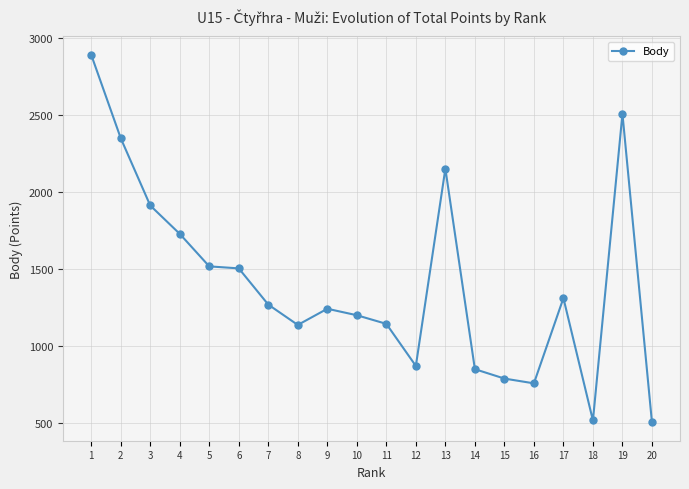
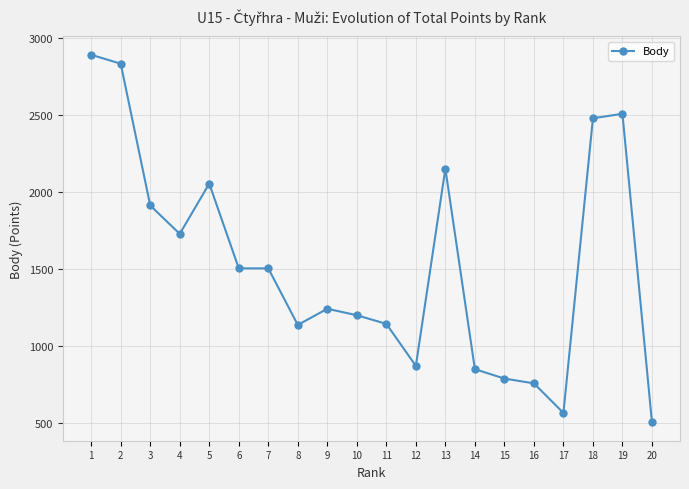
  {
    "1": 2890,
-   "2": 2350,
+   "2": 2830,
    "3": 1910,
    "4": 1730,
-   "5": 1520,
+   "5": 2050,
    "6": 1500,
-   "7": 1270,
+   "7": 1500,
    "8": 1140,
    "9": 1240,
    "10": 1200,
    "11": 1140,
    "12": 870,
    "13": 2150,
    "14": 850,
    "15": 790,
    "16": 760,
-   "17": 1310,
-   "18": 520,
+   "17": 570,
+   "18": 2480,
    "19": 2510,
    "20": 510
  }
